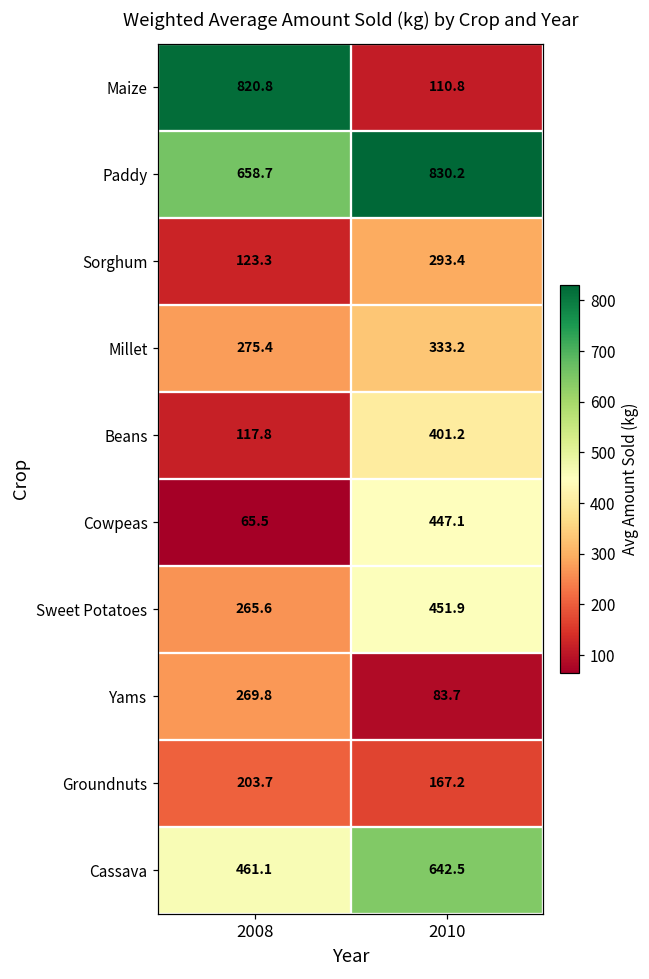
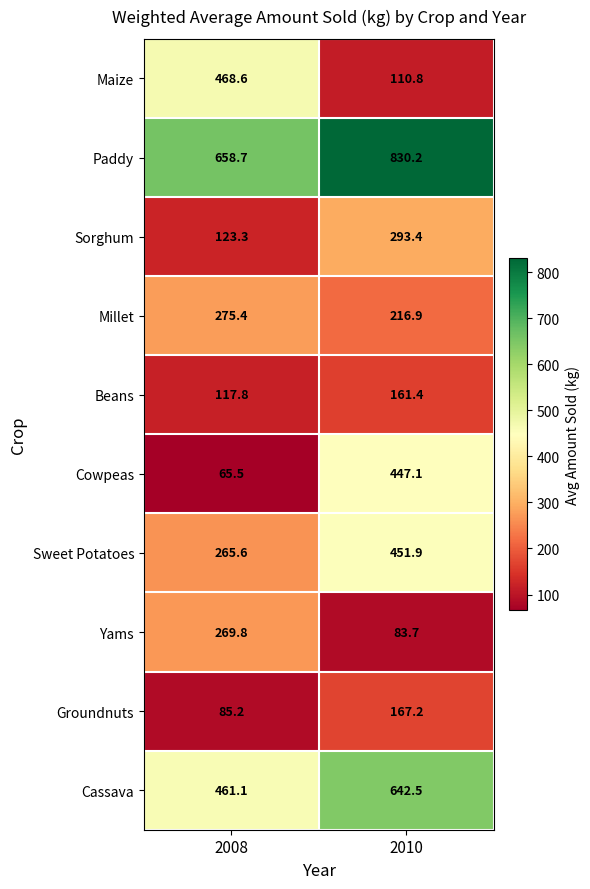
  {
    "Maize": {
-     "2008": 820.8,
+     "2008": 468.6,
      "2010": 110.8
    },
    "Paddy": {
      "2008": 658.7,
      "2010": 830.2
    },
    "Sorghum": {
      "2008": 123.3,
      "2010": 293.4
    },
    "Millet": {
      "2008": 275.4,
-     "2010": 333.2
+     "2010": 216.9
    },
    "Beans": {
      "2008": 117.8,
-     "2010": 401.2
+     "2010": 161.4
    },
    "Cowpeas": {
      "2008": 65.5,
      "2010": 447.1
    },
    "Sweet Potatoes": {
      "2008": 265.6,
      "2010": 451.9
    },
    "Yams": {
      "2008": 269.8,
      "2010": 83.7
    },
    "Groundnuts": {
-     "2008": 203.7,
+     "2008": 85.2,
      "2010": 167.2
    },
    "Cassava": {
      "2008": 461.1,
      "2010": 642.5
    }
  }
